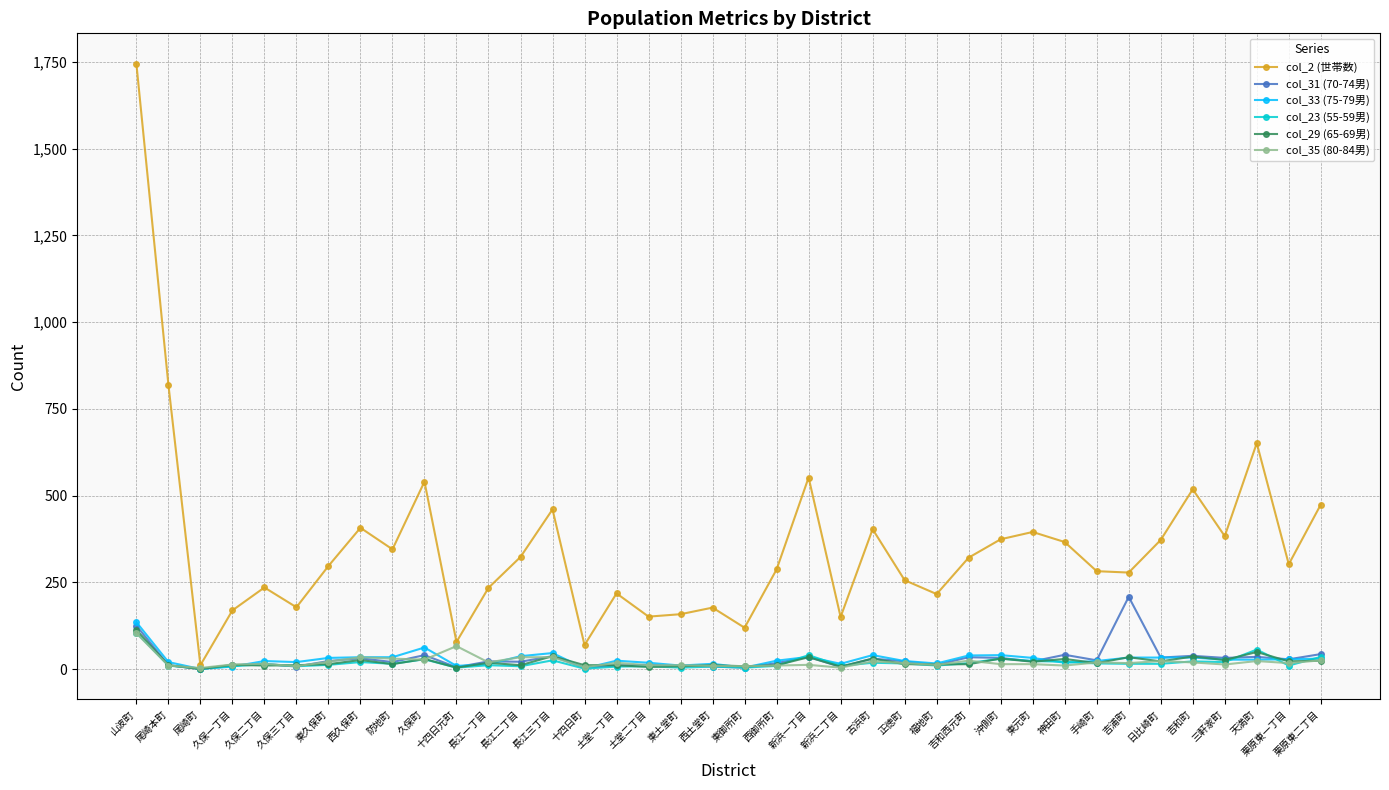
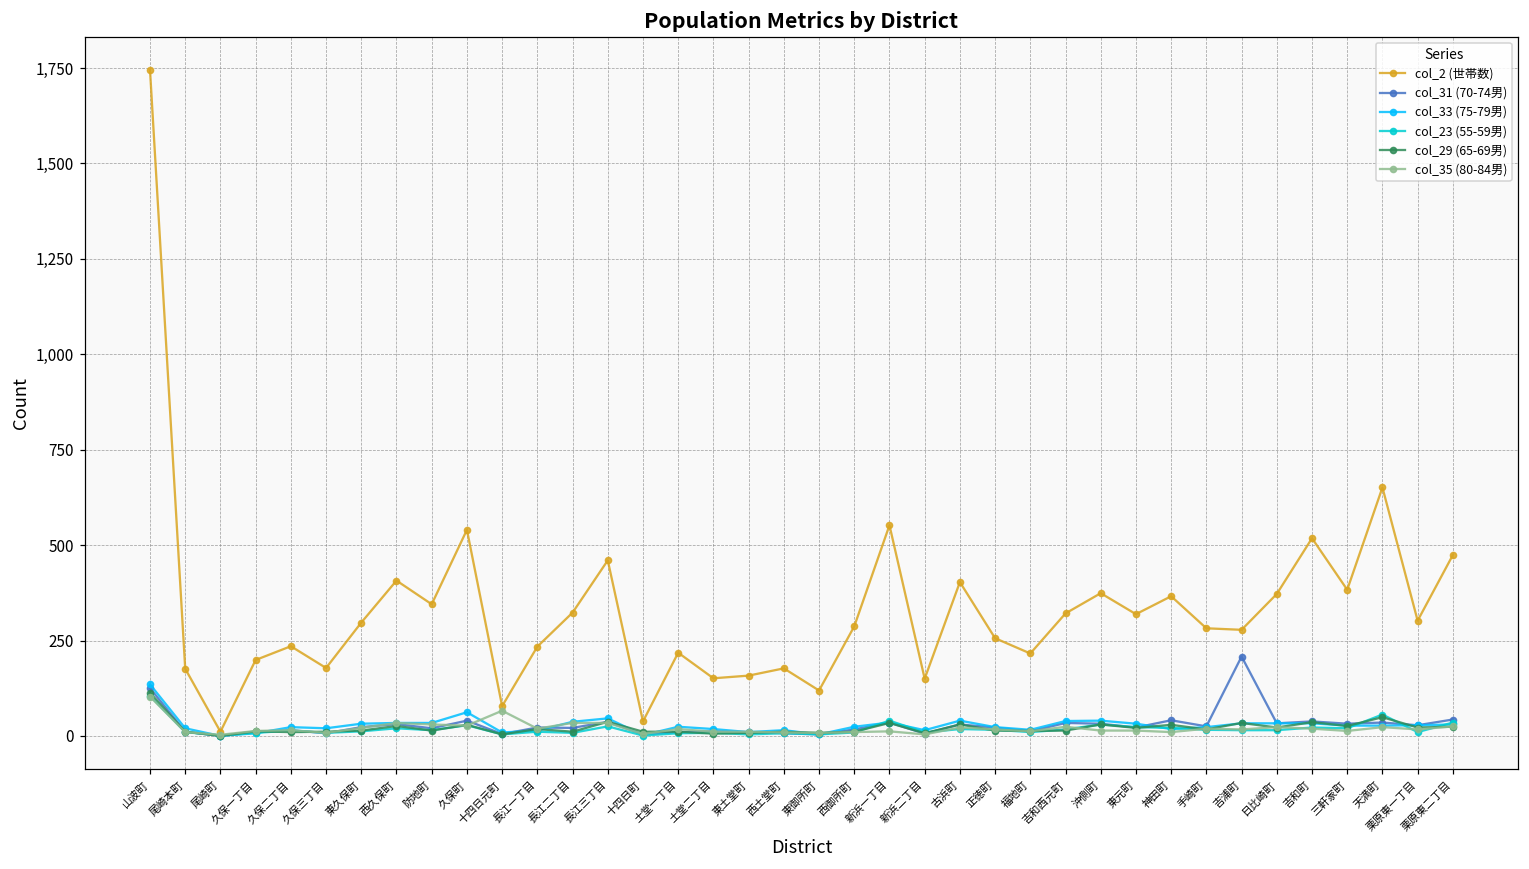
  {
    "col_2 (世帯数)": {
      "山波町": "1,750",
-     "尾崎本町": "820",
+     "尾崎本町": "180",
      "尾崎町": "10",
-     "久保一丁目": "170",
+     "久保一丁目": "200",
      "久保二丁目": "240",
      "久保三丁目": "180",
      "東久保町": "300",
      "西久保町": "410",
      "防地町": "350",
      "久保町": "540",
      "十四日元町": "80",
      "長江一丁目": "230",
      "長江二丁目": "320",
      "長江三丁目": "460",
-     "十四日町": "70",
+     "十四日町": "40",
      "土堂一丁目": "220",
      "土堂二丁目": "150",
      "東土堂町": "160",
      "西土堂町": "180",
      "東御所町": "120",
      "西御所町": "290",
      "新浜一丁目": "550",
      "新浜二丁目": "150",
      "古浜町": "400",
      "正徳町": "260",
      "福地町": "220",
      "吉和西元町": "320",
      "沖側町": "370",
-     "東元町": "400",
+     "東元町": "320",
      "神田町": "370",
      "手崎町": "280",
      "吉浦町": "280",
      "日比崎町": "370",
      "吉和町": "520",
      "三軒家町": "380",
      "天満町": "650",
      "栗原東一丁目": "300",
      "栗原東二丁目": "470"
    },
    "col_31 (70-74男)": {
      "山波町": "130",
      "久保町": "40",
      "長江二丁目": "20",
      "神田町": "40",
      "吉浦町": "210",
      "天満町": "40",
      "栗原東二丁目": "40"
    },
    "col_29 (65-69男)": {
      "山波町": "110",
      "神田町": "30"
    },
    "col_35 (80-84男)": {
      "十四日元町": "70",
      "新浜一丁目": "10",
      "沖側町": "10",
      "神田町": "10"
    }
  }
